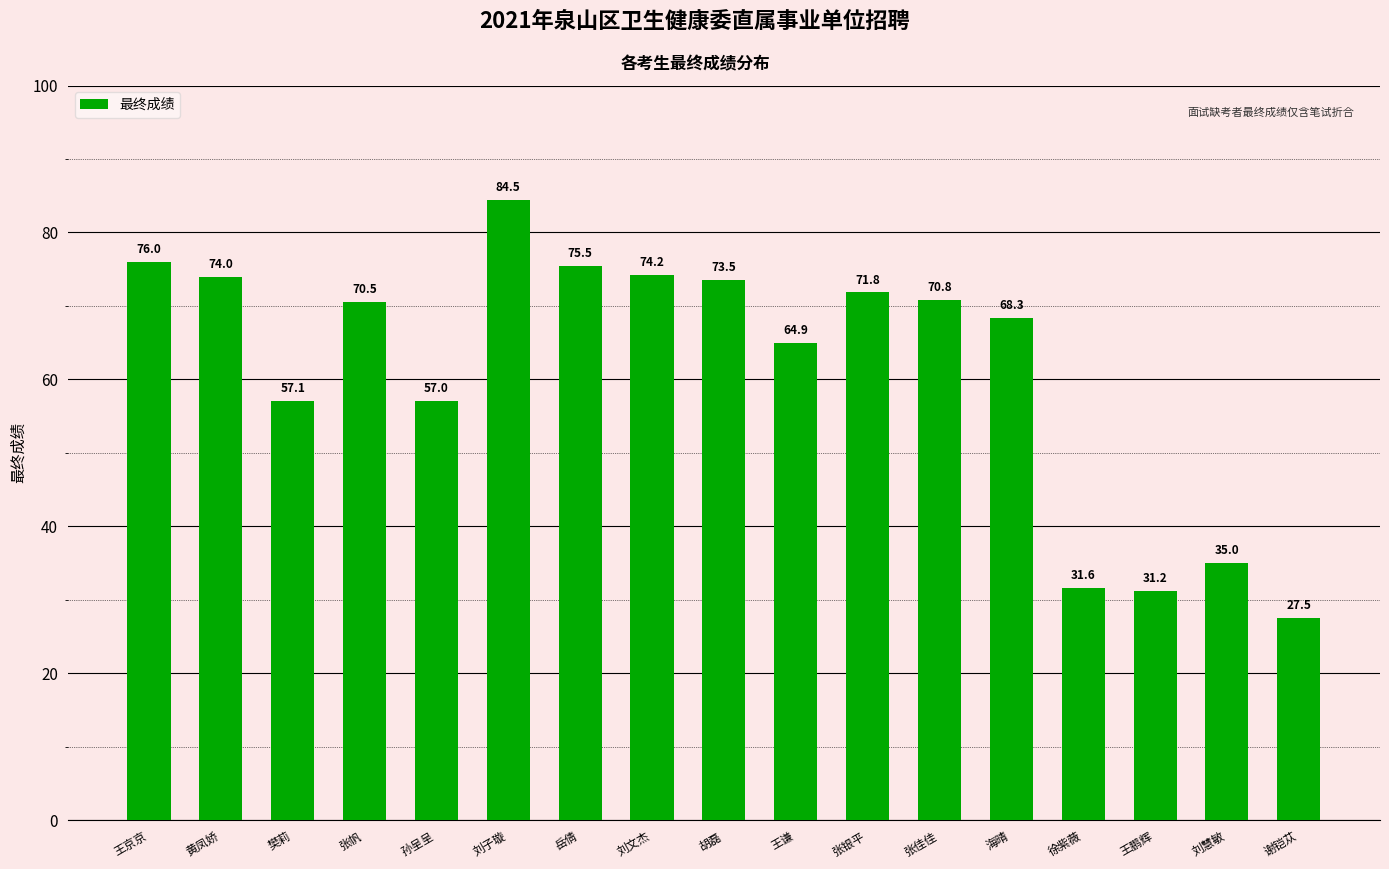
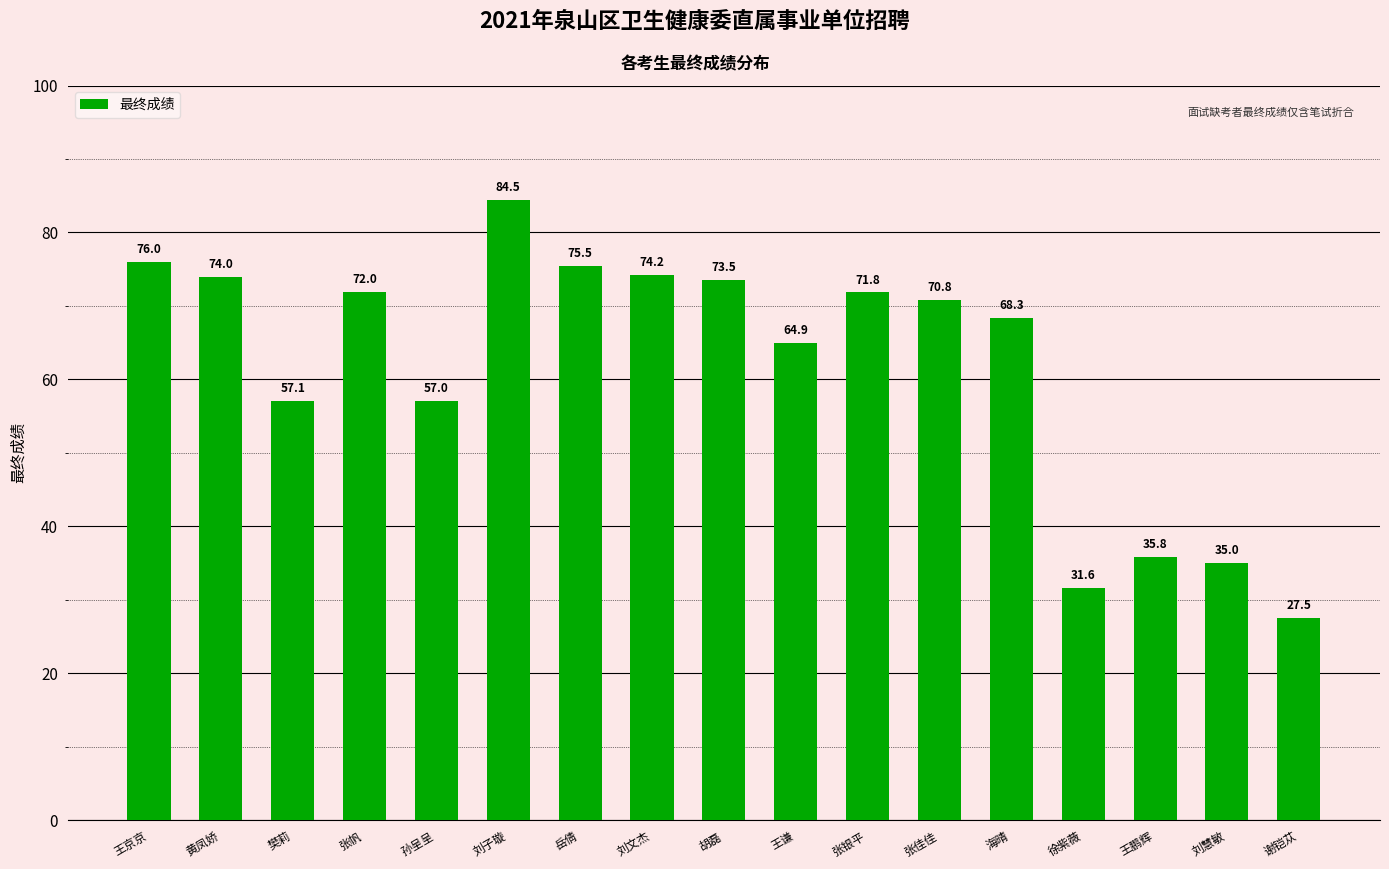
  {
    "王京京": 76.0,
    "黄凤娇": 74.0,
    "樊莉": 57.1,
-   "张帆": 70.5,
+   "张帆": 72.0,
    "孙呈呈": 57.0,
    "刘子璇": 84.5,
    "岳倩": 75.5,
    "刘文杰": 74.2,
    "胡磊": 73.5,
    "王谦": 64.9,
    "张银平": 71.8,
    "张佳佳": 70.8,
    "海晴": 68.3,
    "徐紫薇": 31.6,
-   "王鹏辉": 31.2,
+   "王鹏辉": 35.8,
    "刘慧敏": 35.0,
    "谢铠苁": 27.5
  }
